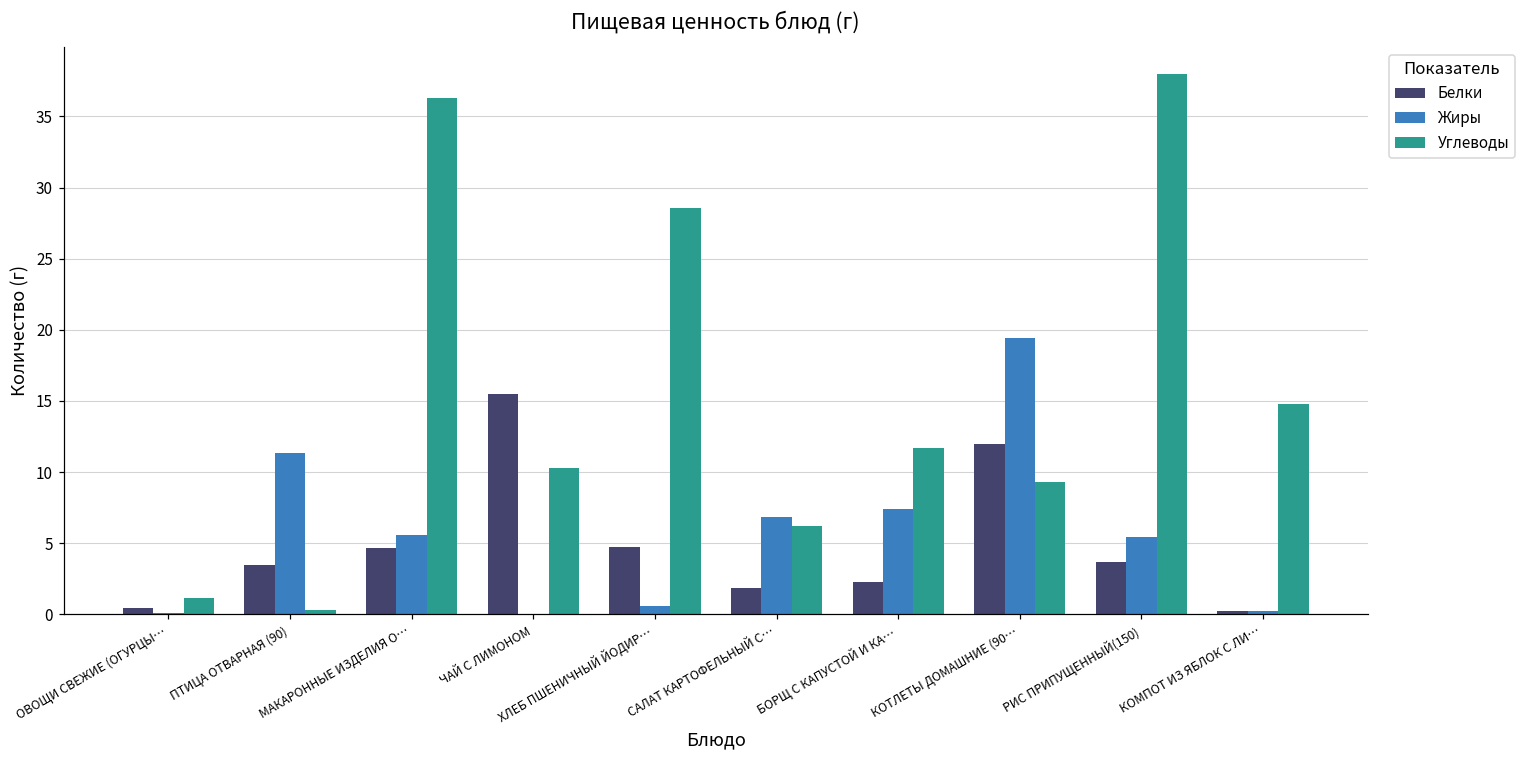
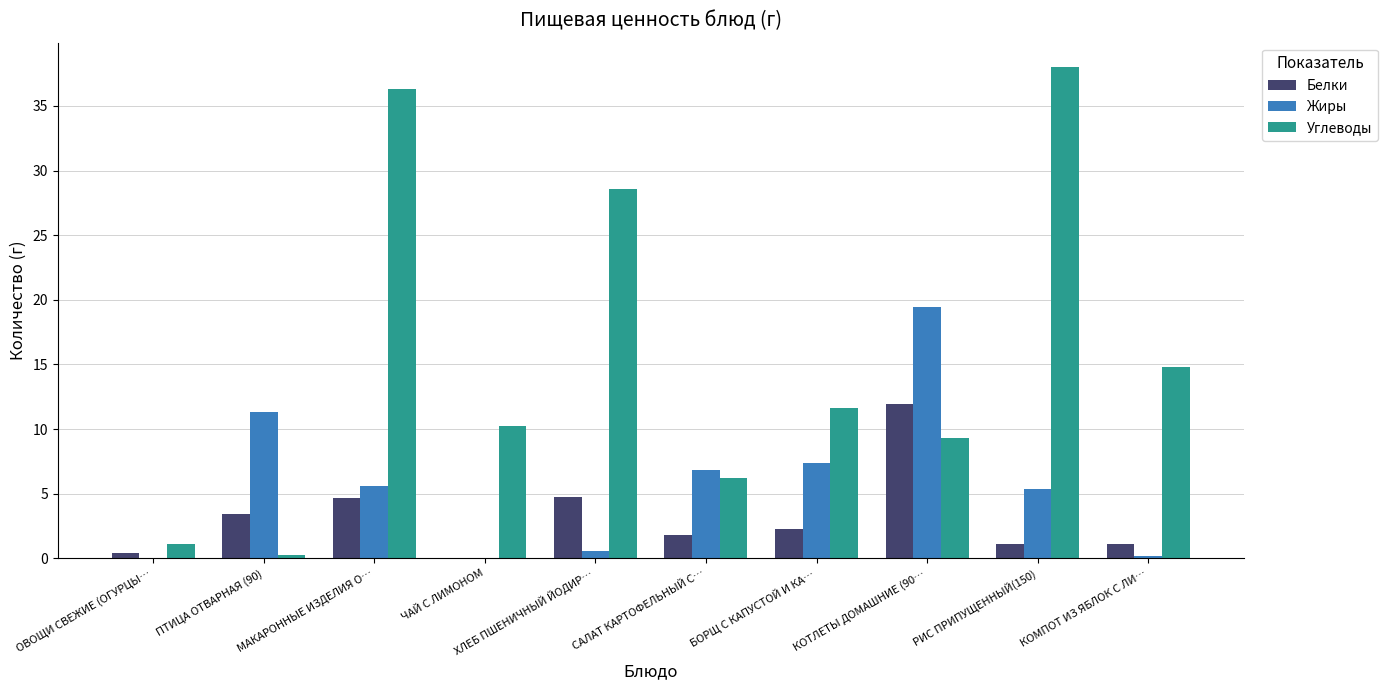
  {
    "Белки": {
      "ОВОЩИ СВЕЖИЕ (ОГУРЦЫ…": 0.4,
      "ПТИЦА ОТВАРНАЯ (90)": 3.5,
      "МАКАРОННЫЕ ИЗДЕЛИЯ О…": 4.6,
-     "ЧАЙ С ЛИМОНОМ": 15.5,
+     "ЧАЙ С ЛИМОНОМ": 0.1,
      "ХЛЕБ ПШЕНИЧНЫЙ ЙОДИР…": 4.7,
      "САЛАТ КАРТОФЕЛЬНЫЙ С…": 1.8,
      "БОРЩ С КАПУСТОЙ И КА…": 2.3,
      "КОТЛЕТЫ ДОМАШНИЕ (90…": 11.9,
-     "РИС ПРИПУЩЕННЫЙ(150)": 3.7,
-     "КОМПОТ ИЗ ЯБЛОК С ЛИ…": 0.2
+     "РИС ПРИПУЩЕННЫЙ(150)": 1.1,
+     "КОМПОТ ИЗ ЯБЛОК С ЛИ…": 1.1
    }
  }
